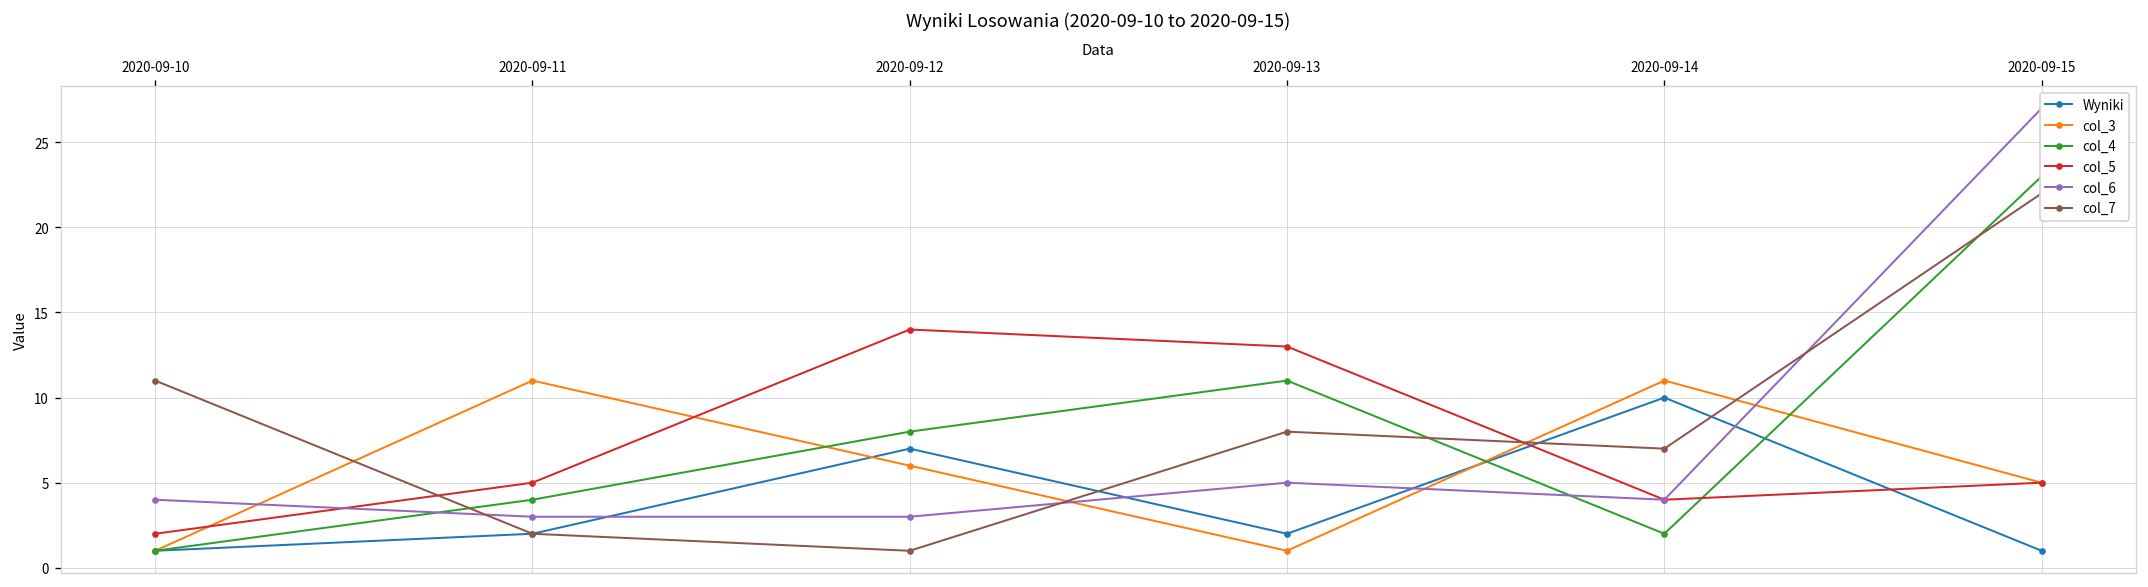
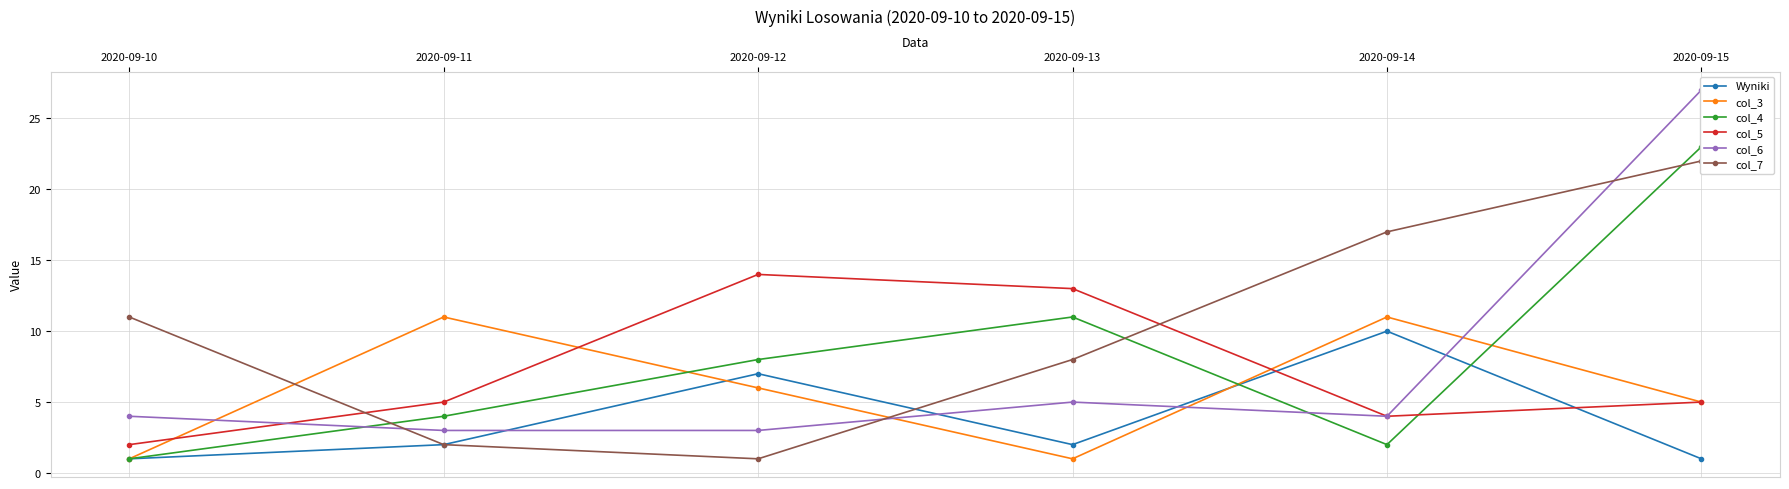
  {
    "Wyniki": {
      "2020-09-12": 7,
      "2020-09-13": 2,
      "2020-09-14": 10,
      "2020-09-15": 1
    },
    "col_3": {
      "2020-09-11": 11,
      "2020-09-12": 6,
      "2020-09-13": 1,
      "2020-09-14": 11
    },
    "col_4": {
      "2020-09-11": 4,
      "2020-09-12": 8,
      "2020-09-13": 11,
      "2020-09-14": 2
    },
    "col_5": {
      "2020-09-10": 2,
      "2020-09-11": 5,
      "2020-09-12": 14,
      "2020-09-13": 13
    },
    "col_6": {
      "2020-09-10": 4,
      "2020-09-11": 3,
      "2020-09-12": 3,
      "2020-09-13": 5
    },
    "col_7": {
      "2020-09-10": 11,
      "2020-09-12": 1,
      "2020-09-13": 8,
-     "2020-09-14": 7
+     "2020-09-14": 17
    }
  }
